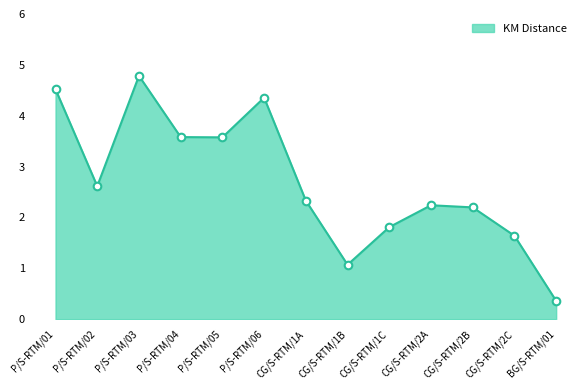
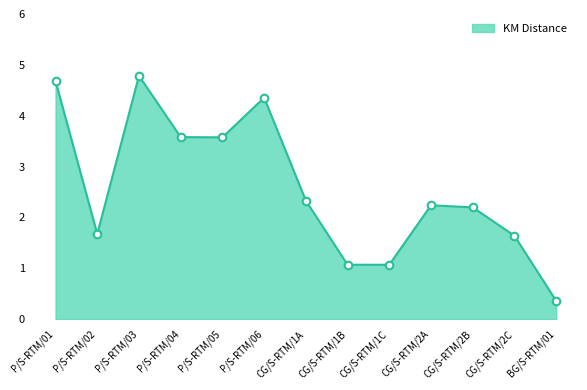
  {
-   "P/S-RTM/01": 4.5,
-   "P/S-RTM/02": 2.6,
+   "P/S-RTM/01": 4.7,
+   "P/S-RTM/02": 1.7,
    "P/S-RTM/03": 4.8,
    "P/S-RTM/04": 3.6,
    "P/S-RTM/05": 3.6,
    "P/S-RTM/06": 4.4,
    "CG/S-RTM/1A": 2.3,
    "CG/S-RTM/1B": 1.1,
-   "CG/S-RTM/1C": 1.8,
+   "CG/S-RTM/1C": 1.1,
    "CG/S-RTM/2A": 2.2,
    "CG/S-RTM/2B": 2.2,
    "CG/S-RTM/2C": 1.6,
    "BG/S-RTM/01": 0.4
  }
